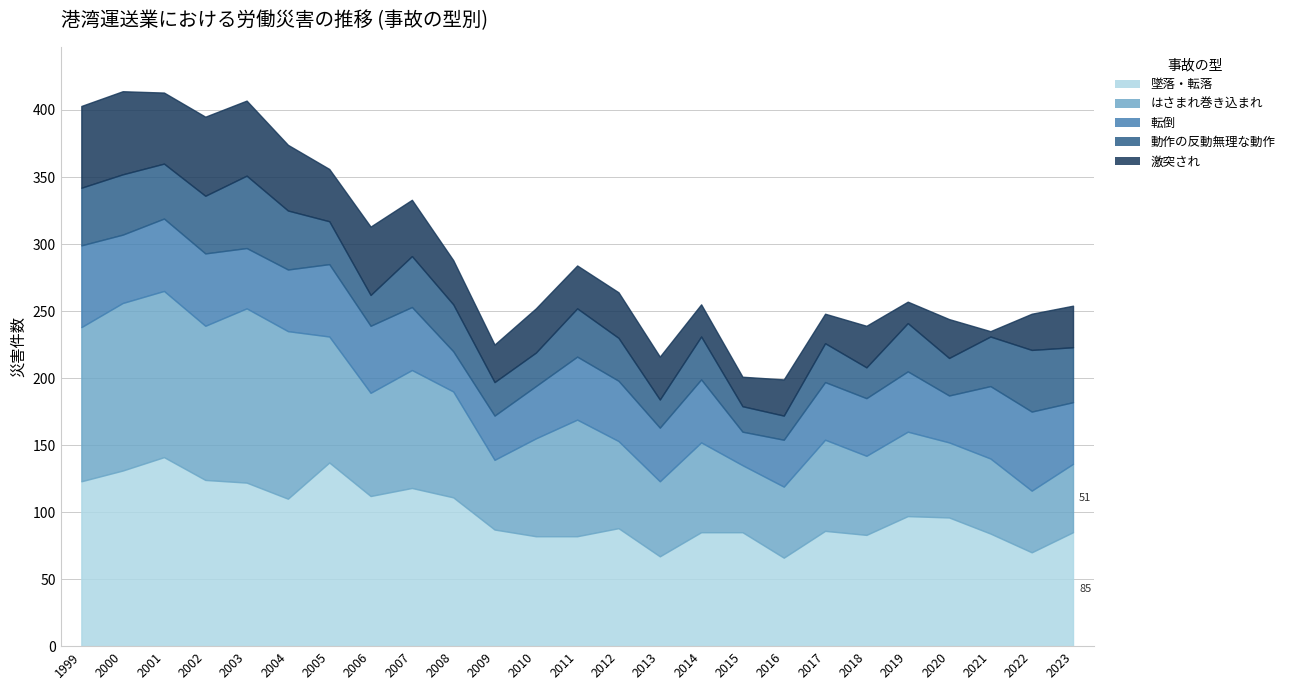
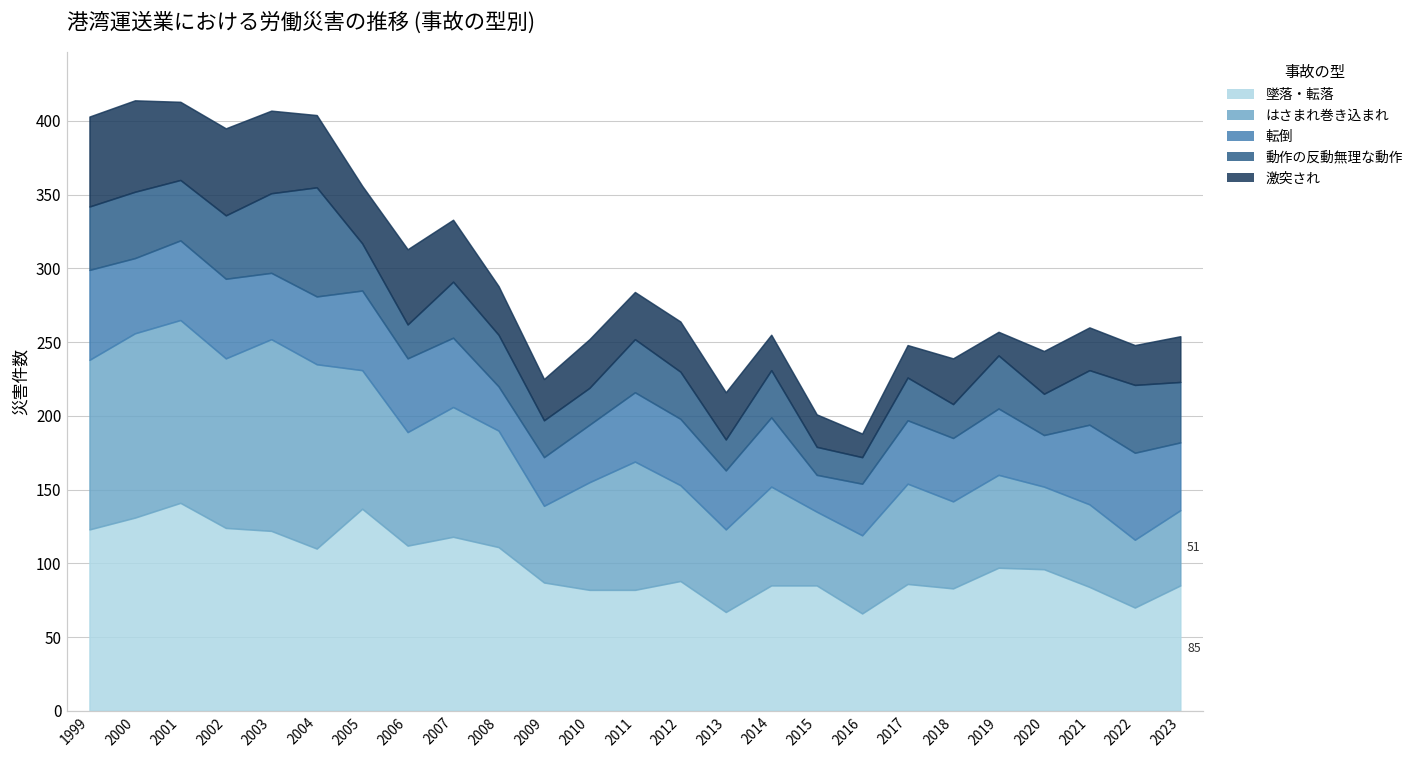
  {
    "墜落・転落": {
      "1999": 123,
      "2000": 131,
      "2001": 141,
      "2002": 124,
      "2003": 122,
      "2004": 110,
      "2005": 137,
      "2006": 112,
      "2007": 118,
      "2008": 111,
      "2009": 87,
      "2010": 82,
      "2011": 82,
      "2012": 88,
      "2013": 67,
      "2014": 85,
      "2015": 85,
      "2016": 66,
      "2017": 86,
      "2018": 83,
      "2019": 97,
      "2020": 96,
      "2021": 84,
      "2022": 70,
      "2023": 85
    },
    "動作の反動無理な動作": {
      "1999": 43,
      "2000": 45,
      "2001": 41,
      "2002": 43,
      "2003": 54,
-     "2004": 44,
+     "2004": 74,
      "2005": 32,
      "2006": 23,
      "2007": 38,
      "2008": 35,
      "2009": 25,
      "2010": 25,
      "2011": 36,
      "2012": 32,
      "2013": 21,
      "2014": 32,
      "2015": 19,
      "2016": 18,
      "2017": 29,
      "2018": 23,
      "2019": 36,
      "2020": 28,
      "2021": 37,
      "2022": 46,
      "2023": 41
    },
    "激突され": {
      "1999": 61,
      "2000": 62,
      "2001": 53,
      "2002": 59,
      "2003": 56,
      "2004": 49,
      "2005": 39,
      "2006": 51,
      "2007": 42,
      "2008": 33,
      "2009": 28,
      "2010": 33,
      "2011": 32,
      "2012": 34,
      "2013": 32,
      "2014": 24,
      "2015": 22,
-     "2016": 27,
+     "2016": 16,
      "2017": 22,
      "2018": 31,
      "2019": 16,
      "2020": 29,
-     "2021": 4,
+     "2021": 29,
      "2022": 27,
      "2023": 31
    }
  }
